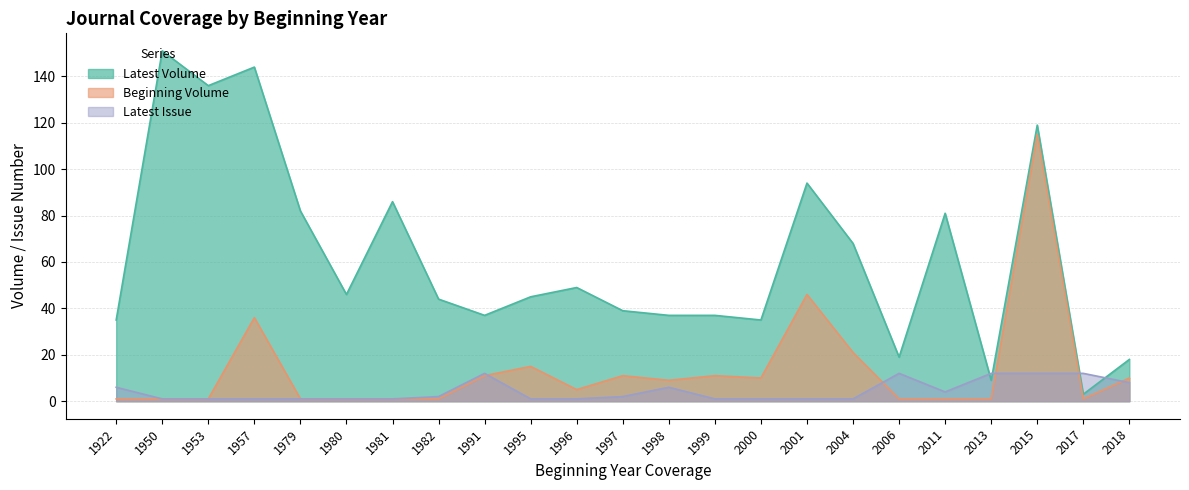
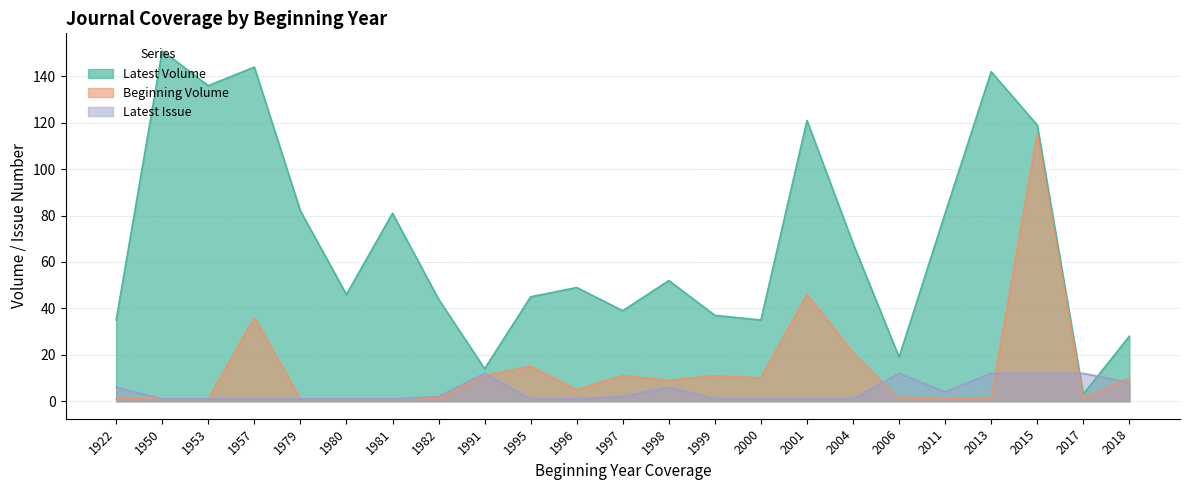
  {
    "Latest Volume": {
      "1922": 35,
      "1950": 151,
      "1953": 136,
      "1957": 144,
      "1979": 82,
      "1980": 46,
-     "1981": 86,
+     "1981": 81,
      "1982": 44,
-     "1991": 37,
+     "1991": 14,
      "1995": 45,
      "1996": 49,
      "1997": 39,
-     "1998": 37,
+     "1998": 52,
      "1999": 37,
      "2000": 35,
-     "2001": 94,
+     "2001": 121,
      "2004": 68,
      "2006": 19,
      "2011": 81,
-     "2013": 9,
+     "2013": 142,
      "2015": 119,
      "2017": 3,
-     "2018": 18
+     "2018": 28
    },
    "Beginning Volume": {
      "1922": 1,
      "1957": 36,
      "1995": 15,
      "1996": 5,
      "1997": 11,
      "1998": 9,
      "1999": 11,
      "2000": 10,
      "2001": 46,
      "2004": 21,
      "2006": 1,
      "2011": 1,
      "2013": 1,
      "2015": 115,
      "2017": 1,
      "2018": 10
    },
    "Latest Issue": {
      "1922": 6,
      "1957": 1,
      "1995": 1,
      "1996": 1,
      "1997": 2,
      "1998": 6,
      "1999": 1,
      "2000": 1,
      "2001": 1,
      "2004": 1,
      "2006": 12,
      "2011": 4,
      "2013": 12,
      "2015": 12,
      "2017": 12,
      "2018": 8
    }
  }
